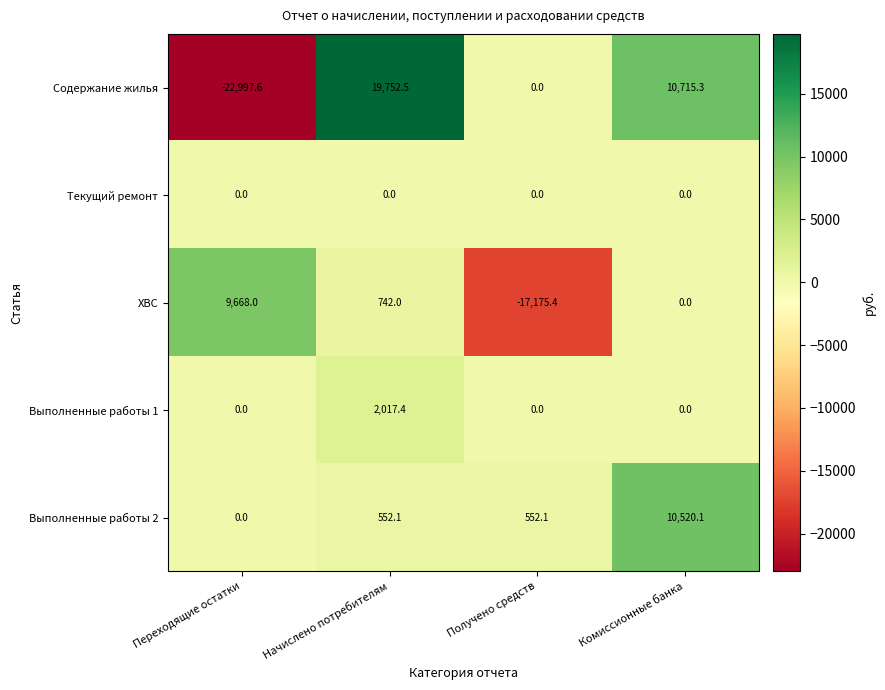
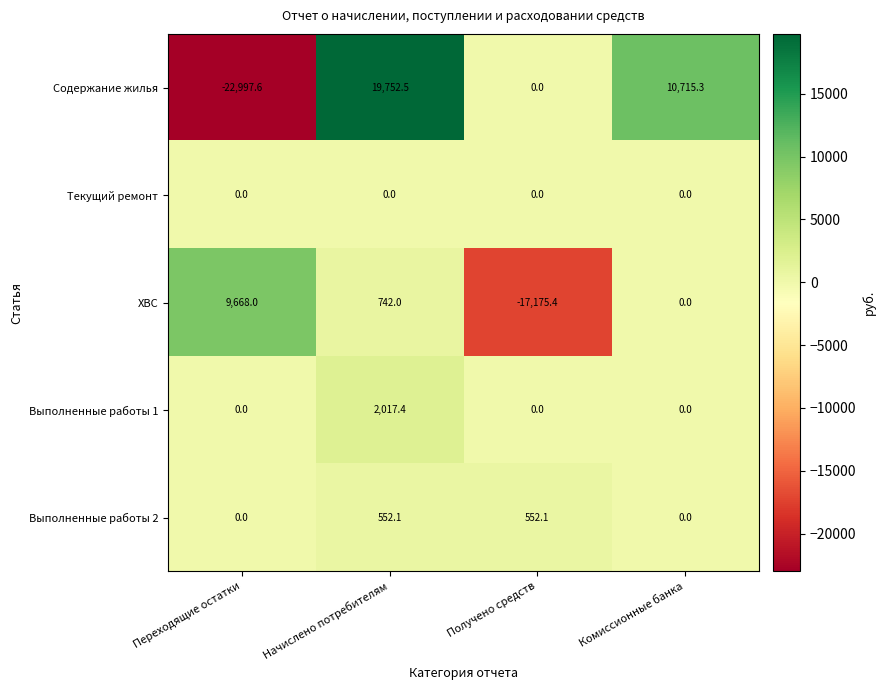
  {
    "Содержание жилья": {
      "Переходящие остатки": "-22,997.6",
      "Начислено потребителям": "19,752.5",
      "Получено средств": "0.0",
      "Комиссионные банка": "10,715.3"
    },
    "Текущий ремонт": {
      "Переходящие остатки": "0.0",
      "Начислено потребителям": "0.0",
      "Получено средств": "0.0",
      "Комиссионные банка": "0.0"
    },
    "ХВС": {
      "Переходящие остатки": "9,668.0",
      "Начислено потребителям": "742.0",
      "Получено средств": "-17,175.4",
      "Комиссионные банка": "0.0"
    },
    "Выполненные работы 1": {
      "Переходящие остатки": "0.0",
      "Начислено потребителям": "2,017.4",
      "Получено средств": "0.0",
      "Комиссионные банка": "0.0"
    },
    "Выполненные работы 2": {
      "Переходящие остатки": "0.0",
      "Начислено потребителям": "552.1",
      "Получено средств": "552.1",
-     "Комиссионные банка": "10,520.1"
+     "Комиссионные банка": "0.0"
    }
  }
